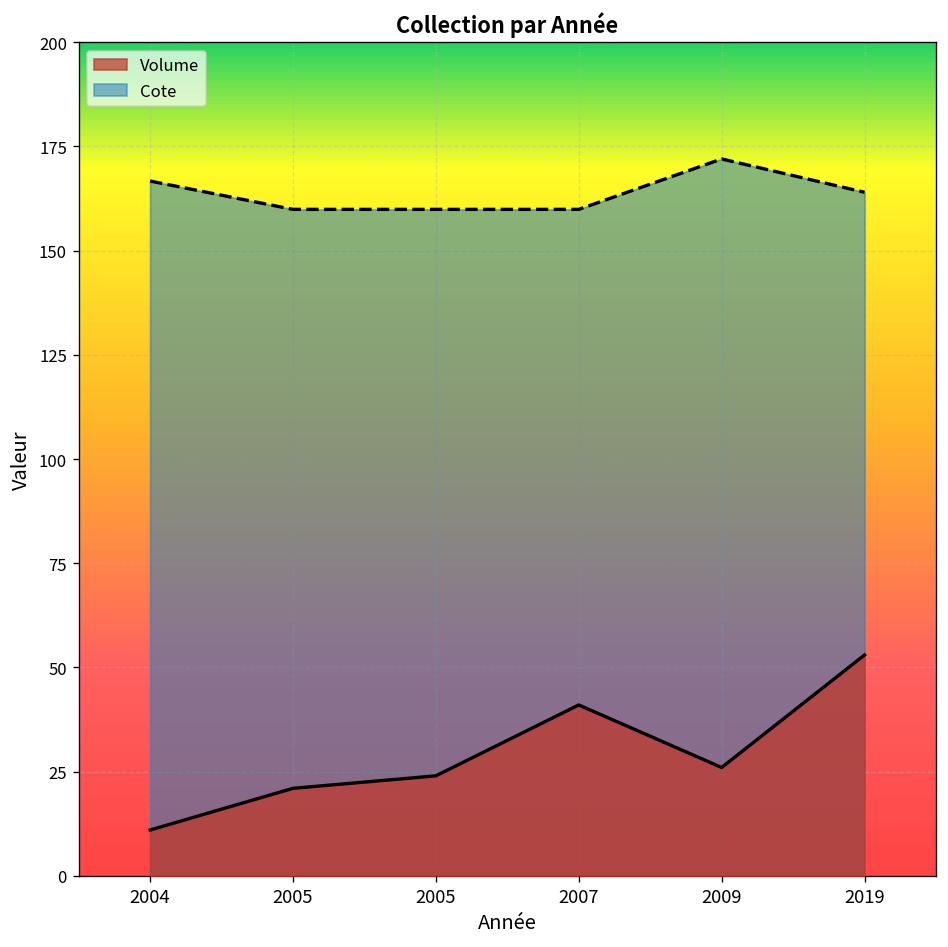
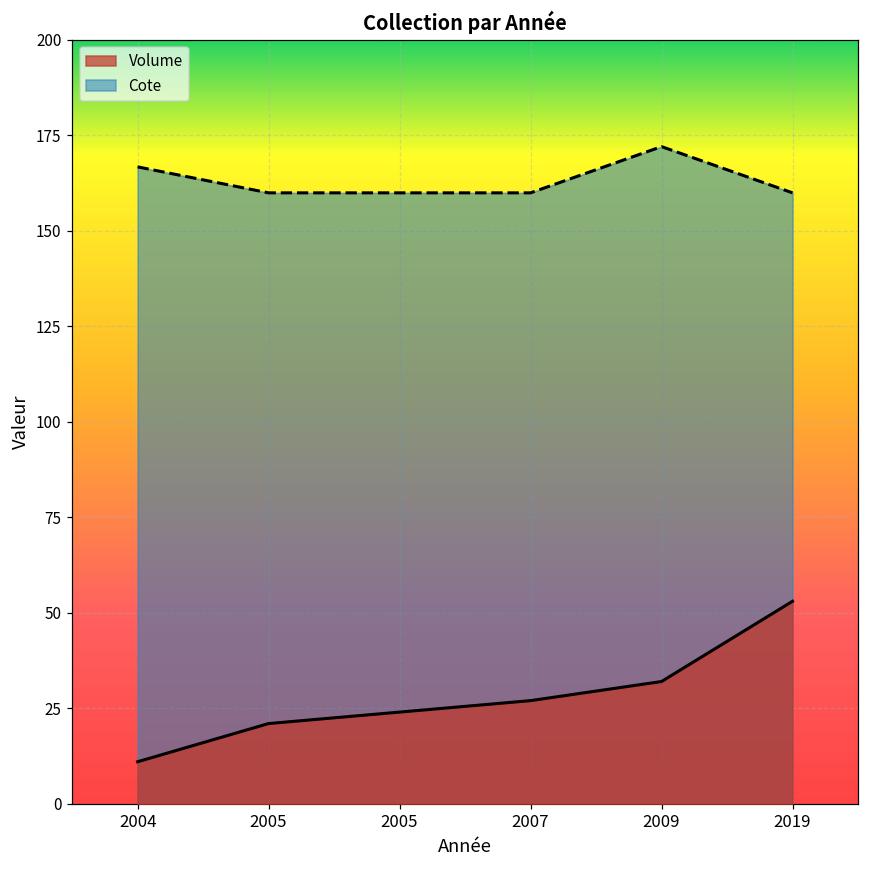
  {
    "Volume": {
      "2004": 11,
-     "2007": 41,
-     "2009": 26,
+     "2007": 27,
+     "2009": 32,
      "2019": 53
    },
    "Cote": {
      "2004": 167,
      "2007": 160,
      "2009": 172,
-     "2019": 164
+     "2019": 160
    }
  }
